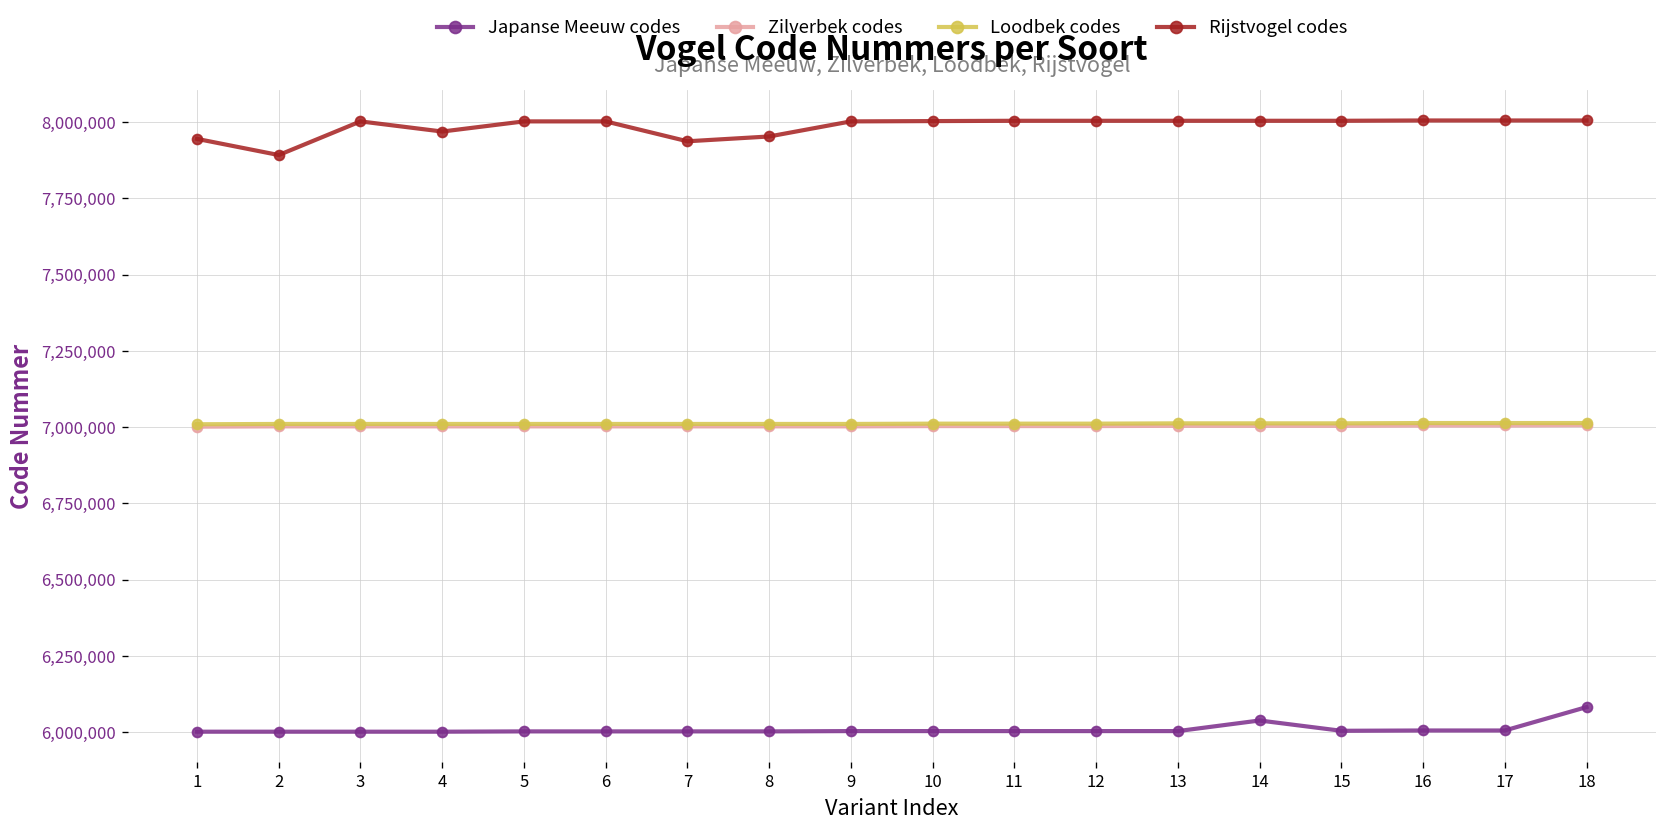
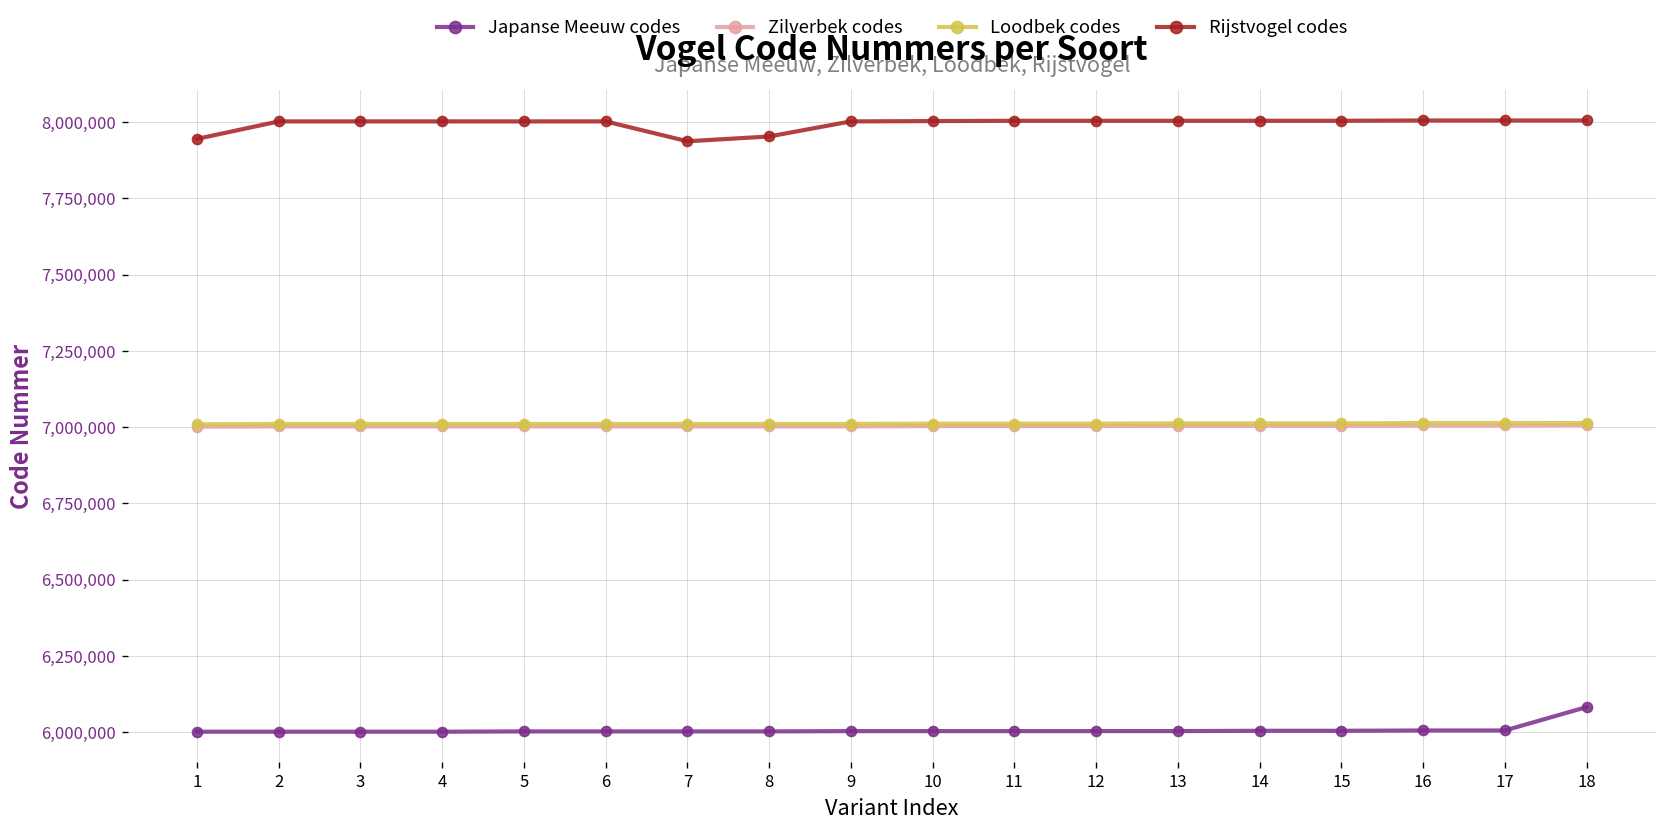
  {
    "Japanse Meeuw codes": {
      "1": "6,000,000",
      "2": "6,000,000",
      "3": "6,000,000",
      "4": "6,000,000",
      "5": "6,000,000",
      "6": "6,000,000",
      "7": "6,000,000",
      "8": "6,000,000",
      "9": "6,000,000",
      "10": "6,000,000",
      "11": "6,000,000",
      "12": "6,000,000",
      "13": "6,000,000",
-     "14": "6,040,000",
+     "14": "6,000,000",
      "15": "6,000,000",
      "16": "6,010,000",
      "17": "6,010,000",
      "18": "6,080,000"
    },
    "Rijstvogel codes": {
      "1": "7,940,000",
-     "2": "7,890,000",
+     "2": "8,000,000",
      "3": "8,000,000",
-     "4": "7,970,000",
+     "4": "8,000,000",
      "5": "8,000,000",
      "6": "8,000,000",
      "7": "7,940,000",
      "8": "7,950,000",
      "9": "8,000,000",
      "10": "8,000,000",
      "11": "8,000,000",
      "12": "8,000,000",
      "13": "8,000,000",
      "14": "8,000,000",
      "15": "8,000,000",
      "16": "8,010,000",
      "17": "8,010,000",
      "18": "8,010,000"
    }
  }
